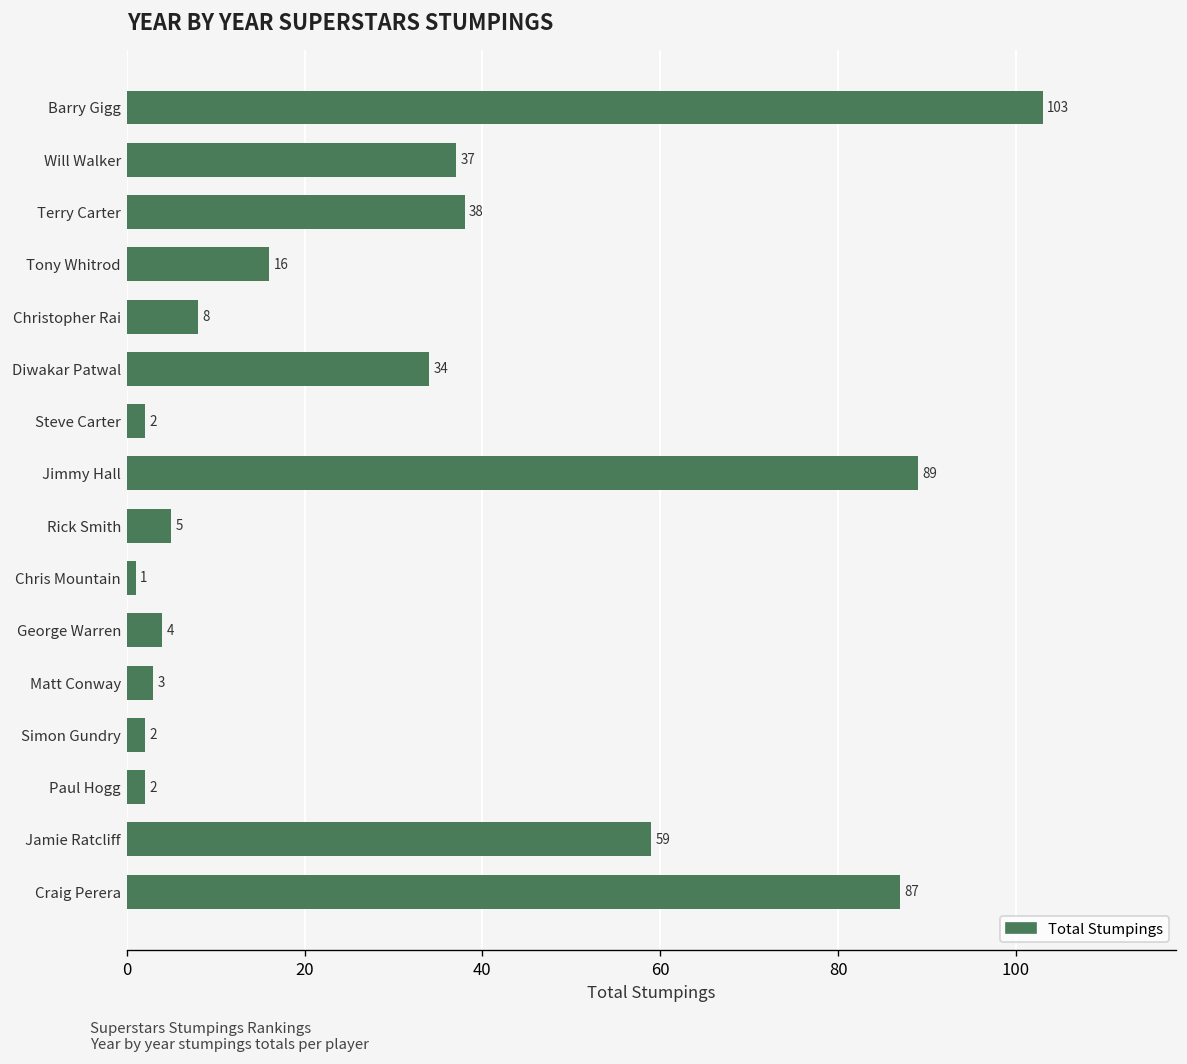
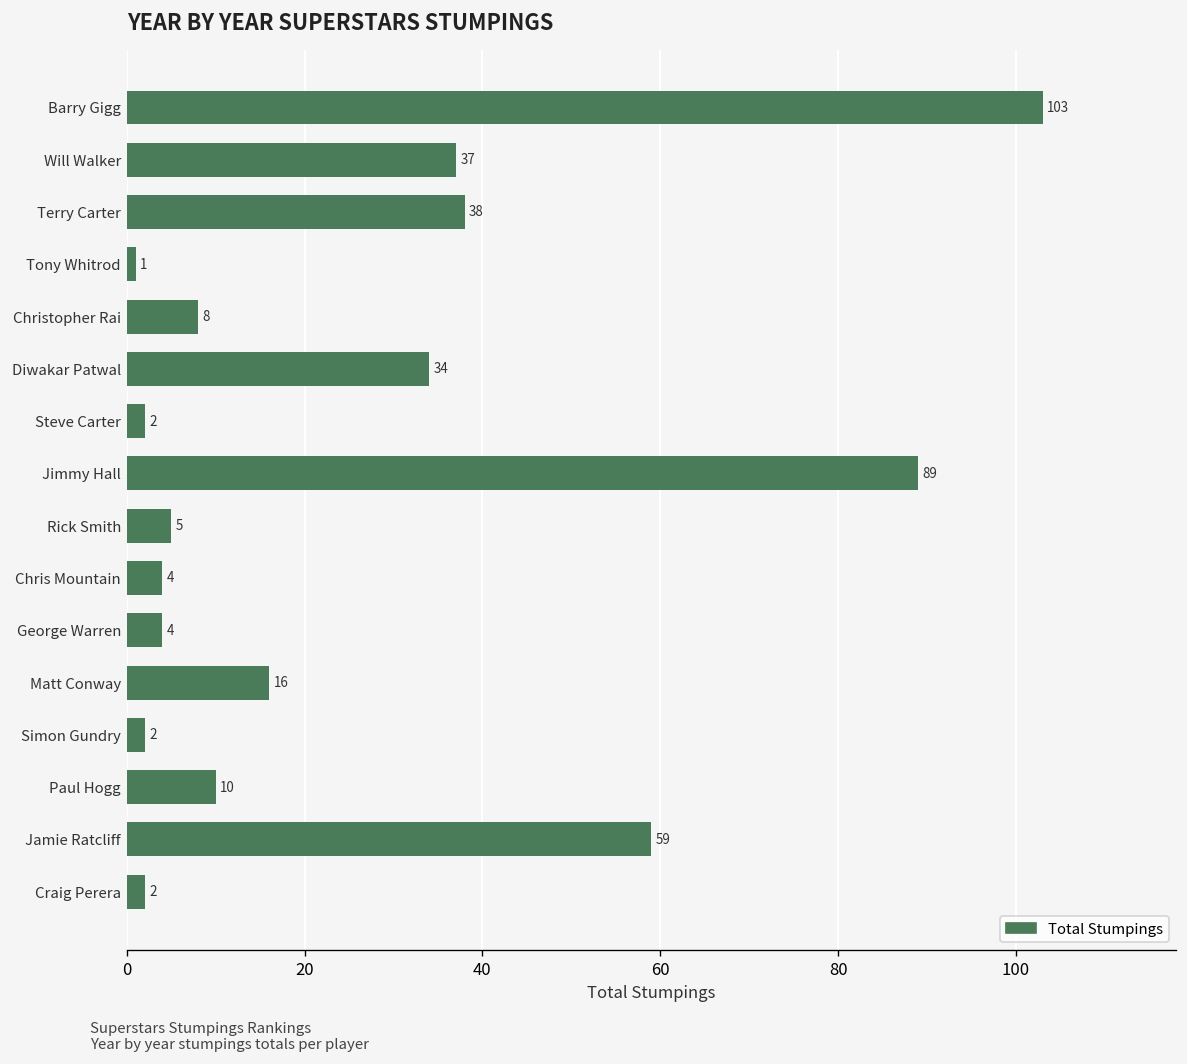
  {
    "Barry Gigg": 103,
    "Will Walker": 37,
    "Terry Carter": 38,
-   "Tony Whitrod": 16,
+   "Tony Whitrod": 1,
    "Christopher Rai": 8,
    "Diwakar Patwal": 34,
    "Steve Carter": 2,
    "Jimmy Hall": 89,
    "Rick Smith": 5,
-   "Chris Mountain": 1,
+   "Chris Mountain": 4,
    "George Warren": 4,
-   "Matt Conway": 3,
+   "Matt Conway": 16,
    "Simon Gundry": 2,
-   "Paul Hogg": 2,
+   "Paul Hogg": 10,
    "Jamie Ratcliff": 59,
-   "Craig Perera": 87
+   "Craig Perera": 2
  }
